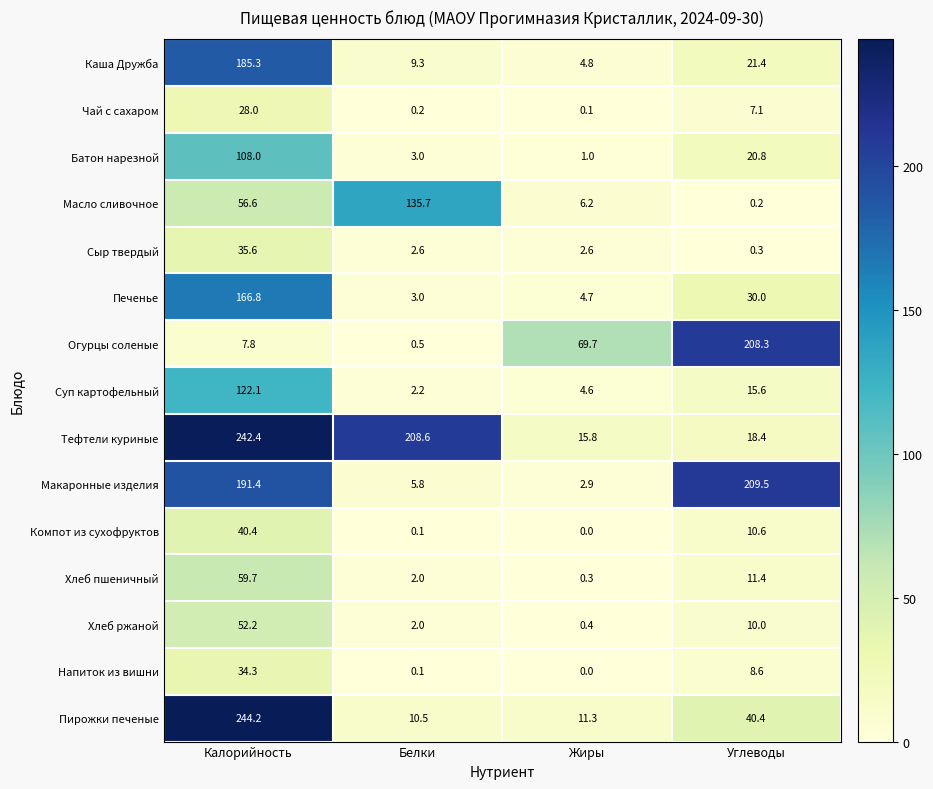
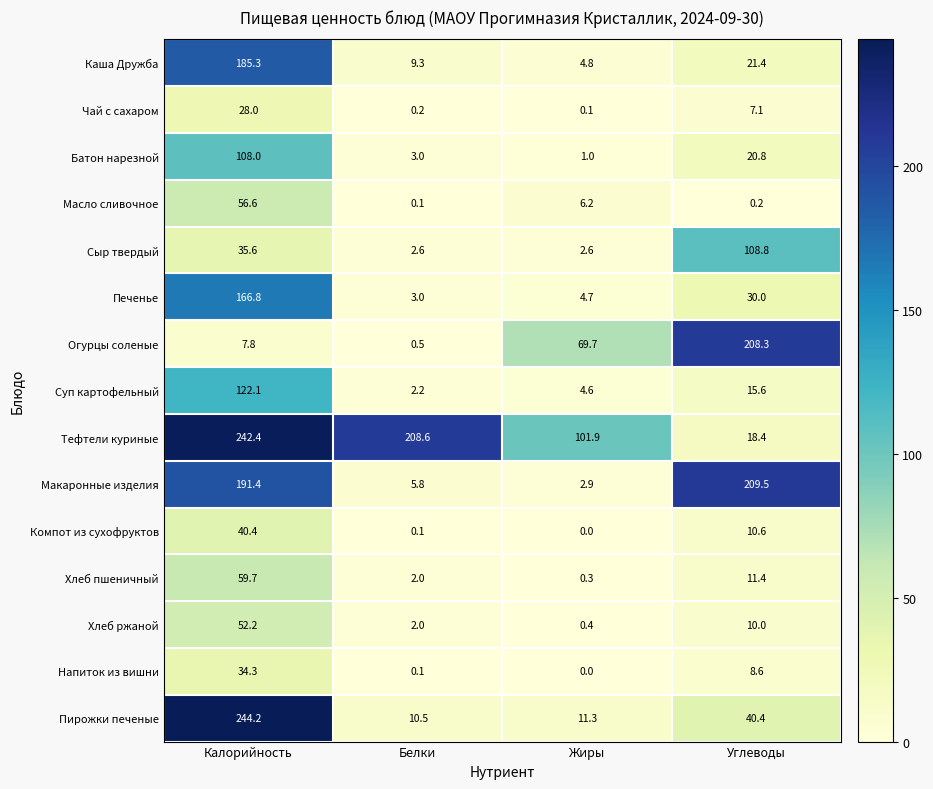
  {
    "Каша Дружба": {
      "Калорийность": 185.3,
      "Белки": 9.3,
      "Жиры": 4.8,
      "Углеводы": 21.4
    },
    "Чай с сахаром": {
      "Калорийность": 28.0,
      "Белки": 0.2,
      "Жиры": 0.1,
      "Углеводы": 7.1
    },
    "Батон нарезной": {
      "Калорийность": 108.0,
      "Белки": 3.0,
      "Жиры": 1.0,
      "Углеводы": 20.8
    },
    "Масло сливочное": {
      "Калорийность": 56.6,
-     "Белки": 135.7,
+     "Белки": 0.1,
      "Жиры": 6.2,
      "Углеводы": 0.2
    },
    "Сыр твердый": {
      "Калорийность": 35.6,
      "Белки": 2.6,
      "Жиры": 2.6,
-     "Углеводы": 0.3
+     "Углеводы": 108.8
    },
    "Печенье": {
      "Калорийность": 166.8,
      "Белки": 3.0,
      "Жиры": 4.7,
      "Углеводы": 30.0
    },
    "Огурцы соленые": {
      "Калорийность": 7.8,
      "Белки": 0.5,
      "Жиры": 69.7,
      "Углеводы": 208.3
    },
    "Суп картофельный": {
      "Калорийность": 122.1,
      "Белки": 2.2,
      "Жиры": 4.6,
      "Углеводы": 15.6
    },
    "Тефтели куриные": {
      "Калорийность": 242.4,
      "Белки": 208.6,
-     "Жиры": 15.8,
+     "Жиры": 101.9,
      "Углеводы": 18.4
    },
    "Макаронные изделия": {
      "Калорийность": 191.4,
      "Белки": 5.8,
      "Жиры": 2.9,
      "Углеводы": 209.5
    },
    "Компот из сухофруктов": {
      "Калорийность": 40.4,
      "Белки": 0.1,
      "Жиры": 0.0,
      "Углеводы": 10.6
    },
    "Хлеб пшеничный": {
      "Калорийность": 59.7,
      "Белки": 2.0,
      "Жиры": 0.3,
      "Углеводы": 11.4
    },
    "Хлеб ржаной": {
      "Калорийность": 52.2,
      "Белки": 2.0,
      "Жиры": 0.4,
      "Углеводы": 10.0
    },
    "Напиток из вишни": {
      "Калорийность": 34.3,
      "Белки": 0.1,
      "Жиры": 0.0,
      "Углеводы": 8.6
    },
    "Пирожки печеные": {
      "Калорийность": 244.2,
      "Белки": 10.5,
      "Жиры": 11.3,
      "Углеводы": 40.4
    }
  }
